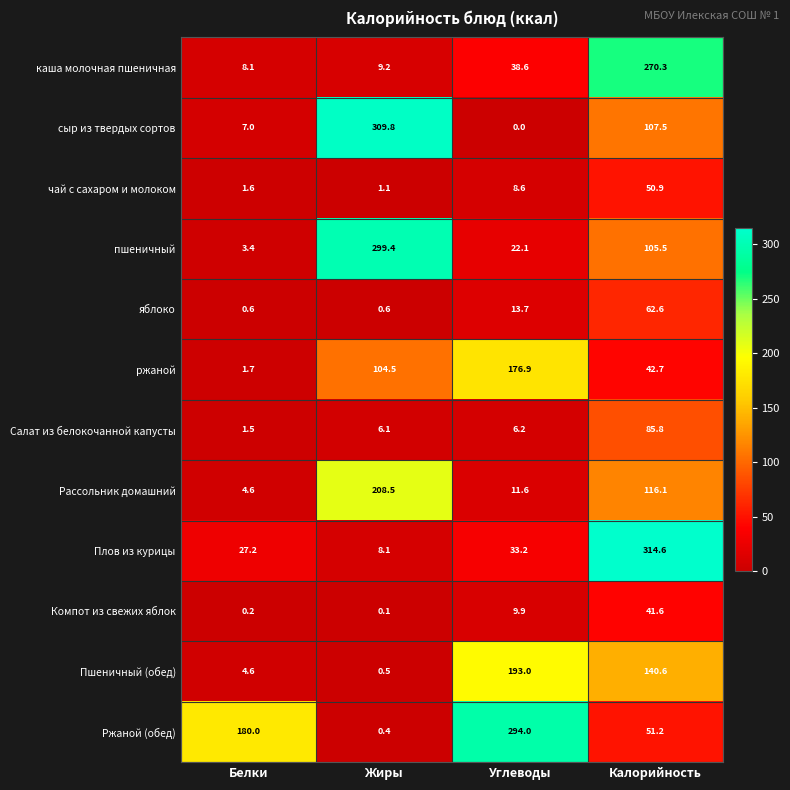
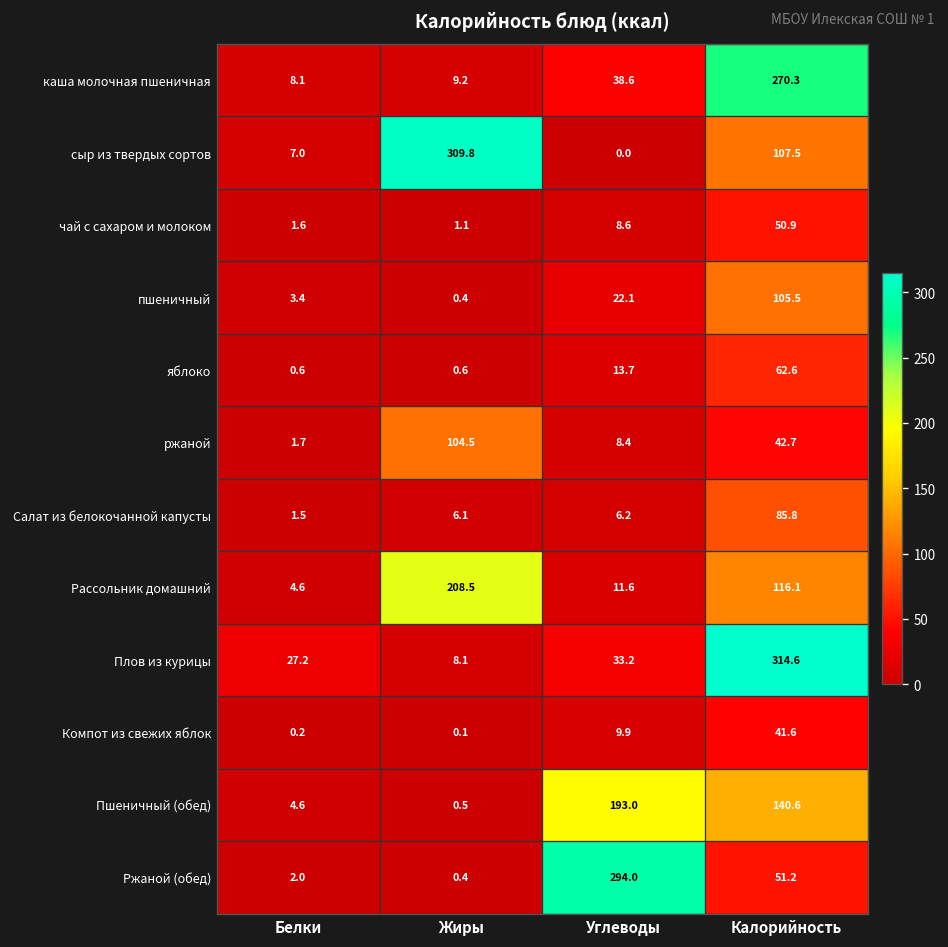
  {
    "каша молочная пшеничная": {
      "Белки": 8.1,
      "Жиры": 9.2,
      "Углеводы": 38.6,
      "Калорийность": 270.3
    },
    "сыр из твердых сортов": {
      "Белки": 7.0,
      "Жиры": 309.8,
      "Углеводы": 0.0,
      "Калорийность": 107.5
    },
    "чай с сахаром и молоком": {
      "Белки": 1.6,
      "Жиры": 1.1,
      "Углеводы": 8.6,
      "Калорийность": 50.9
    },
    "пшеничный": {
      "Белки": 3.4,
-     "Жиры": 299.4,
+     "Жиры": 0.4,
      "Углеводы": 22.1,
      "Калорийность": 105.5
    },
    "яблоко": {
      "Белки": 0.6,
      "Жиры": 0.6,
      "Углеводы": 13.7,
      "Калорийность": 62.6
    },
    "ржаной": {
      "Белки": 1.7,
      "Жиры": 104.5,
-     "Углеводы": 176.9,
+     "Углеводы": 8.4,
      "Калорийность": 42.7
    },
    "Салат из белокочанной капусты": {
      "Белки": 1.5,
      "Жиры": 6.1,
      "Углеводы": 6.2,
      "Калорийность": 85.8
    },
    "Рассольник домашний": {
      "Белки": 4.6,
      "Жиры": 208.5,
      "Углеводы": 11.6,
      "Калорийность": 116.1
    },
    "Плов из курицы": {
      "Белки": 27.2,
      "Жиры": 8.1,
      "Углеводы": 33.2,
      "Калорийность": 314.6
    },
    "Компот из свежих яблок": {
      "Белки": 0.2,
      "Жиры": 0.1,
      "Углеводы": 9.9,
      "Калорийность": 41.6
    },
    "Пшеничный (обед)": {
      "Белки": 4.6,
      "Жиры": 0.5,
      "Углеводы": 193.0,
      "Калорийность": 140.6
    },
    "Ржаной (обед)": {
-     "Белки": 180.0,
+     "Белки": 2.0,
      "Жиры": 0.4,
      "Углеводы": 294.0,
      "Калорийность": 51.2
    }
  }
